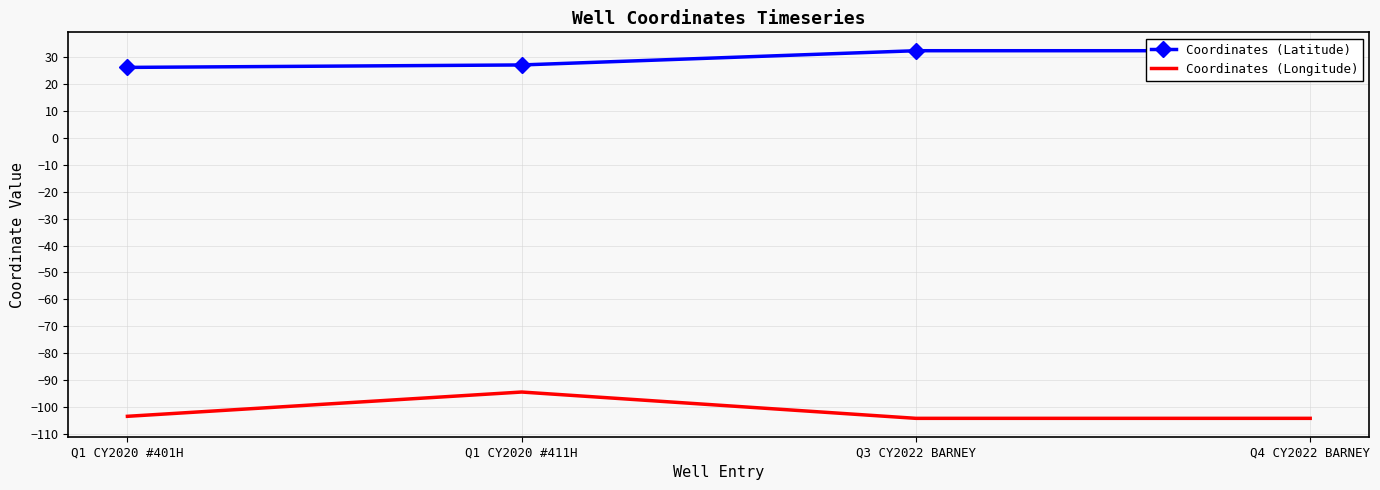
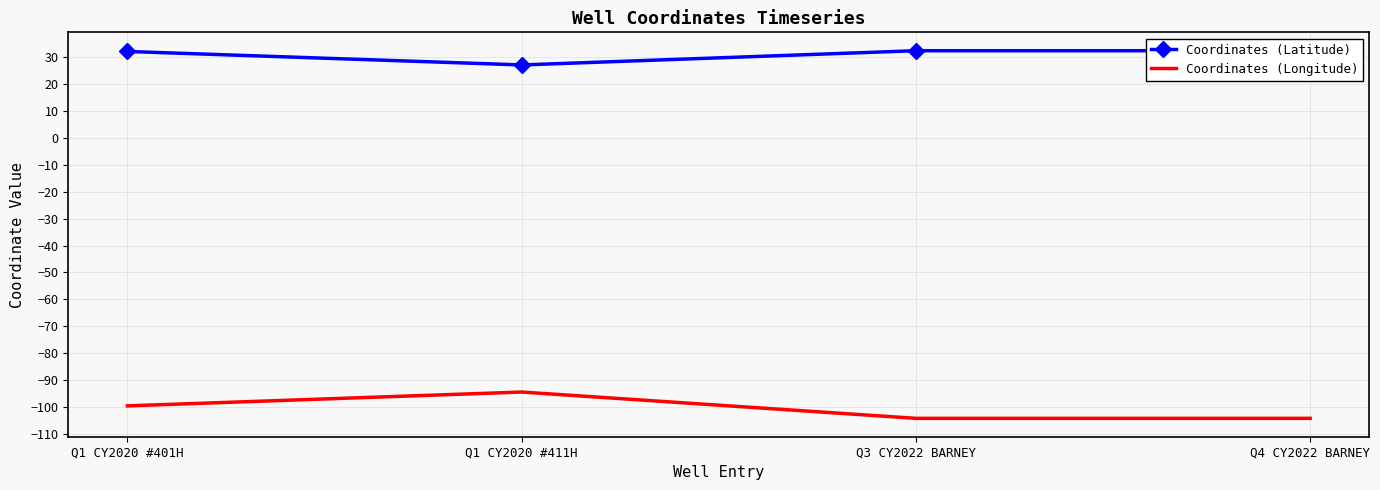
  {
    "Coordinates (Latitude)": {
-     "Q1 CY2020 #401H": 26,
+     "Q1 CY2020 #401H": 32,
      "Q1 CY2020 #411H": 27,
      "Q3 CY2022 BARNEY": 32
    },
    "Coordinates (Longitude)": {
-     "Q1 CY2020 #401H": -103,
+     "Q1 CY2020 #401H": -100,
      "Q1 CY2020 #411H": -94,
      "Q3 CY2022 BARNEY": -104,
      "Q4 CY2022 BARNEY": -104
    }
  }
